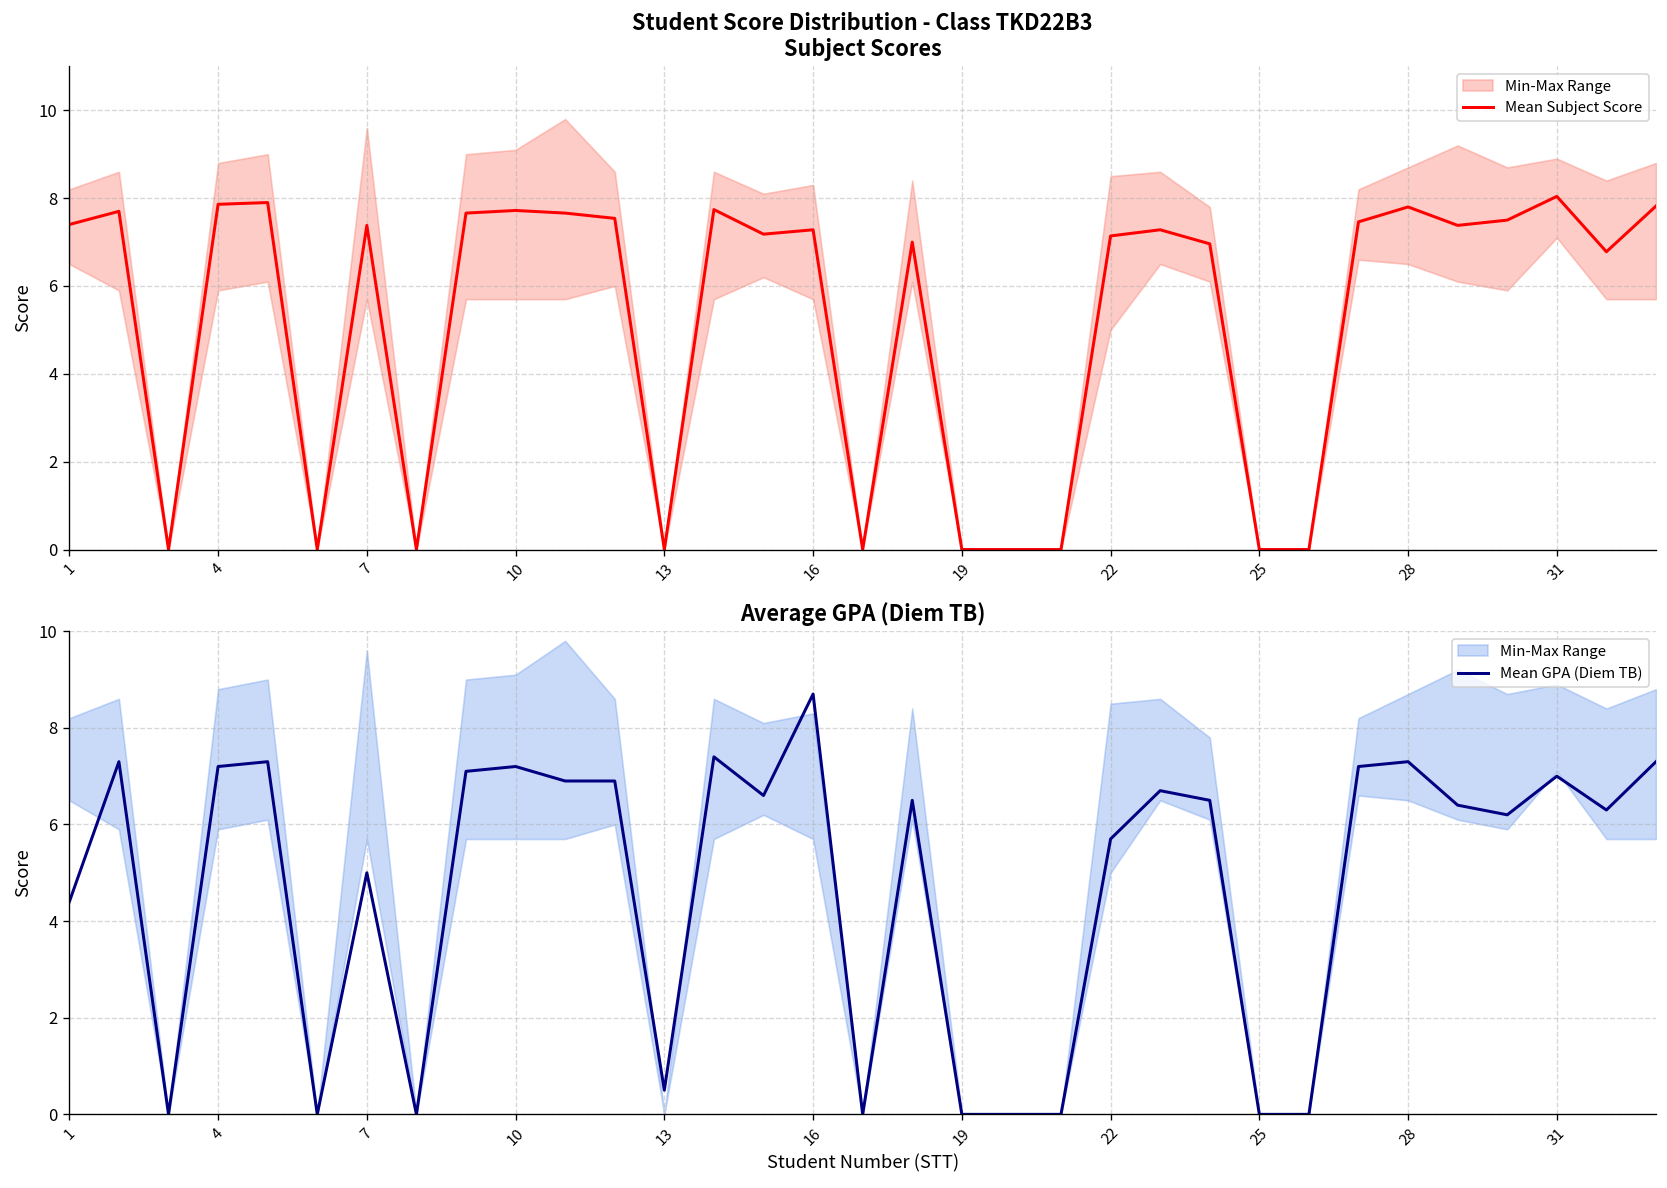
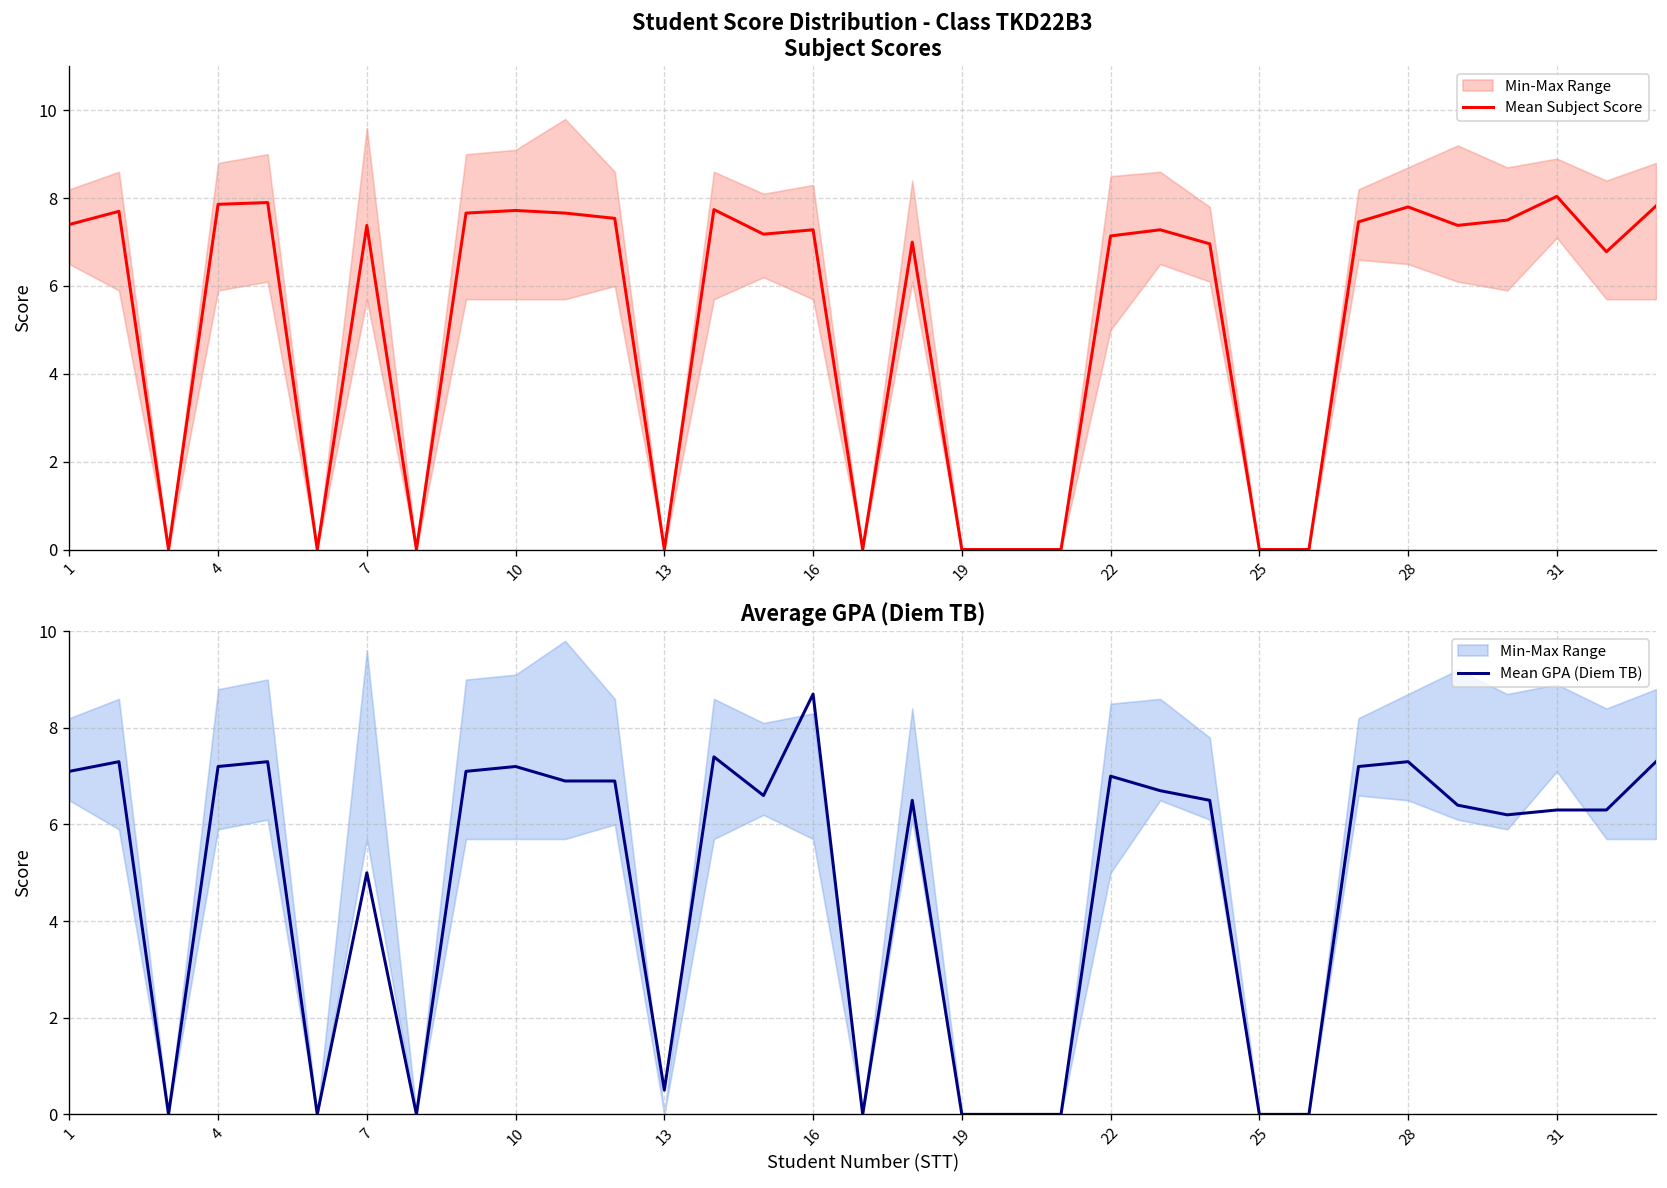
  {
    "Student Score Distribution - Class TKD22B3 Subject Scores": {
      "Mean Subject Score": {
        "1": 7.4,
        "4": 7.9,
        "7": 7.4,
        "10": 7.7,
        "16": 7.3,
        "22": 7.1,
        "28": 7.8,
        "31": 8.0
      }
    },
    "Average GPA (Diem TB)": {
      "Mean GPA (Diem TB)": {
-       "1": 4.4,
+       "1": 7.1,
        "4": 7.2,
        "7": 5.0,
        "10": 7.2,
        "13": 0.5,
        "16": 8.7,
-       "22": 5.7,
+       "22": 7.0,
        "28": 7.3,
-       "31": 7.0
+       "31": 6.3
      }
    }
  }
